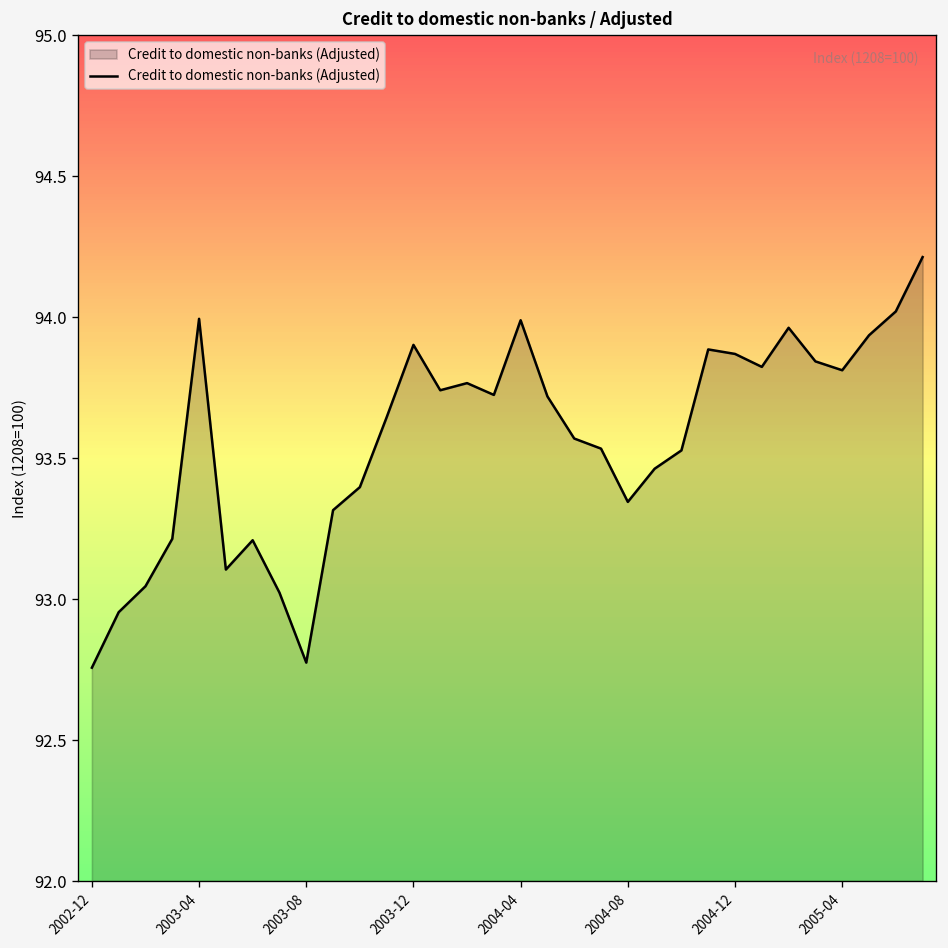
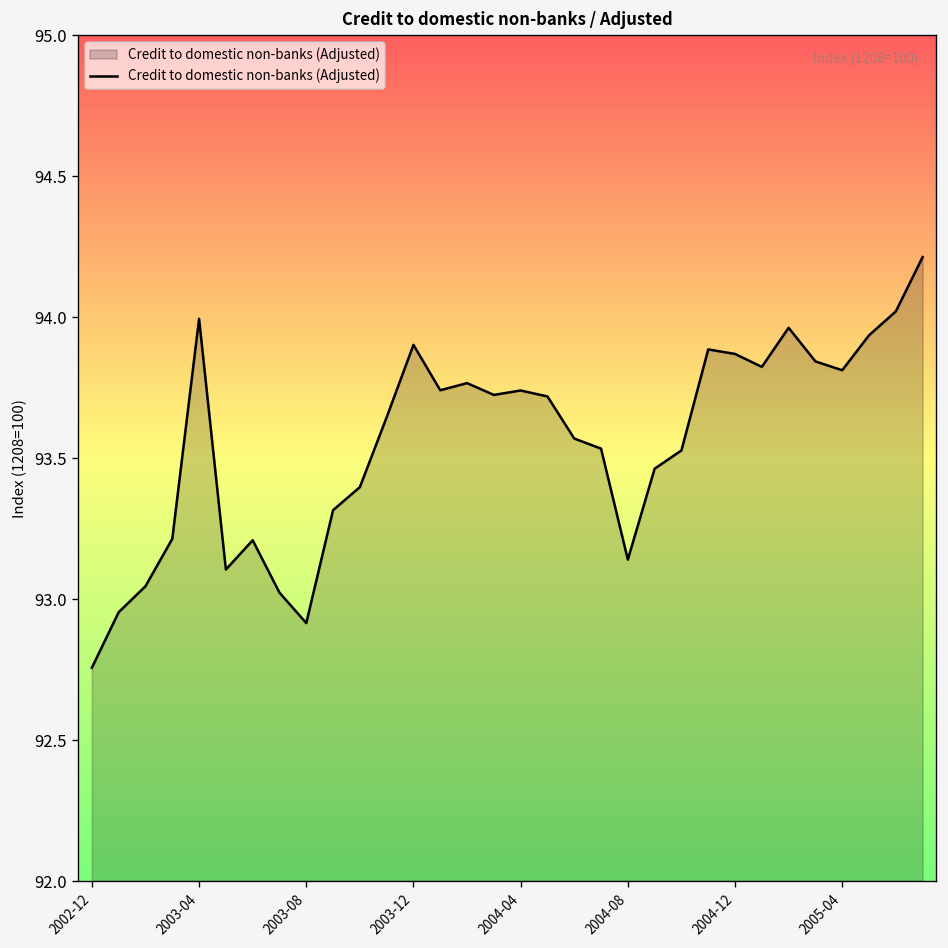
  {
    "2002-12": 92.76,
    "2003-04": 93.99,
-   "2003-08": 92.77,
+   "2003-08": 92.92,
    "2003-12": 93.90,
-   "2004-04": 93.99,
-   "2004-08": 93.34,
+   "2004-04": 93.74,
+   "2004-08": 93.14,
    "2004-12": 93.87,
    "2005-04": 93.81
  }
